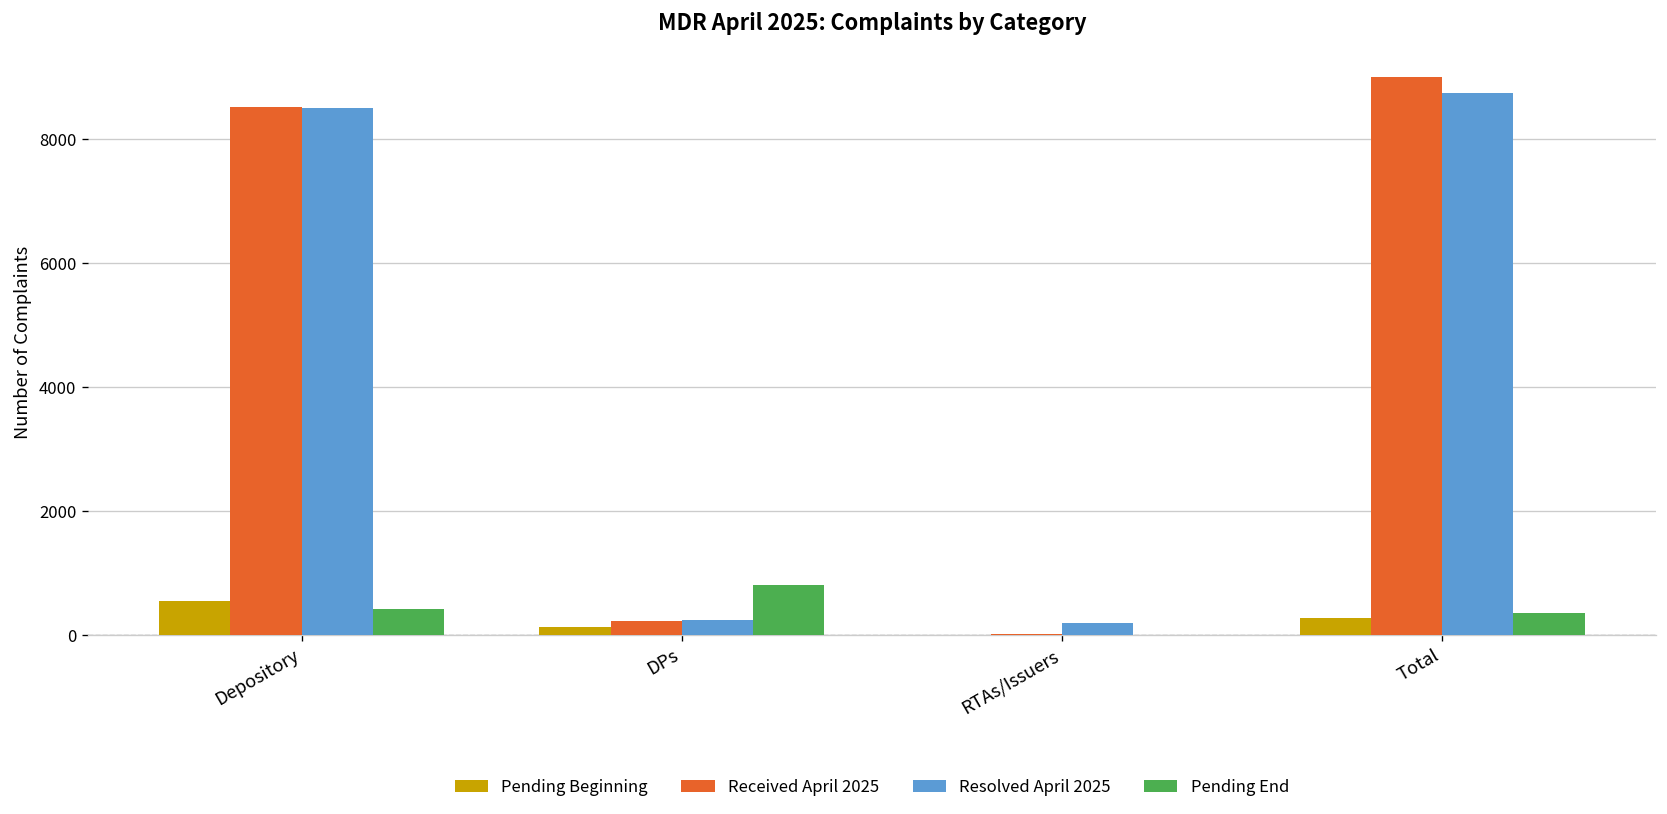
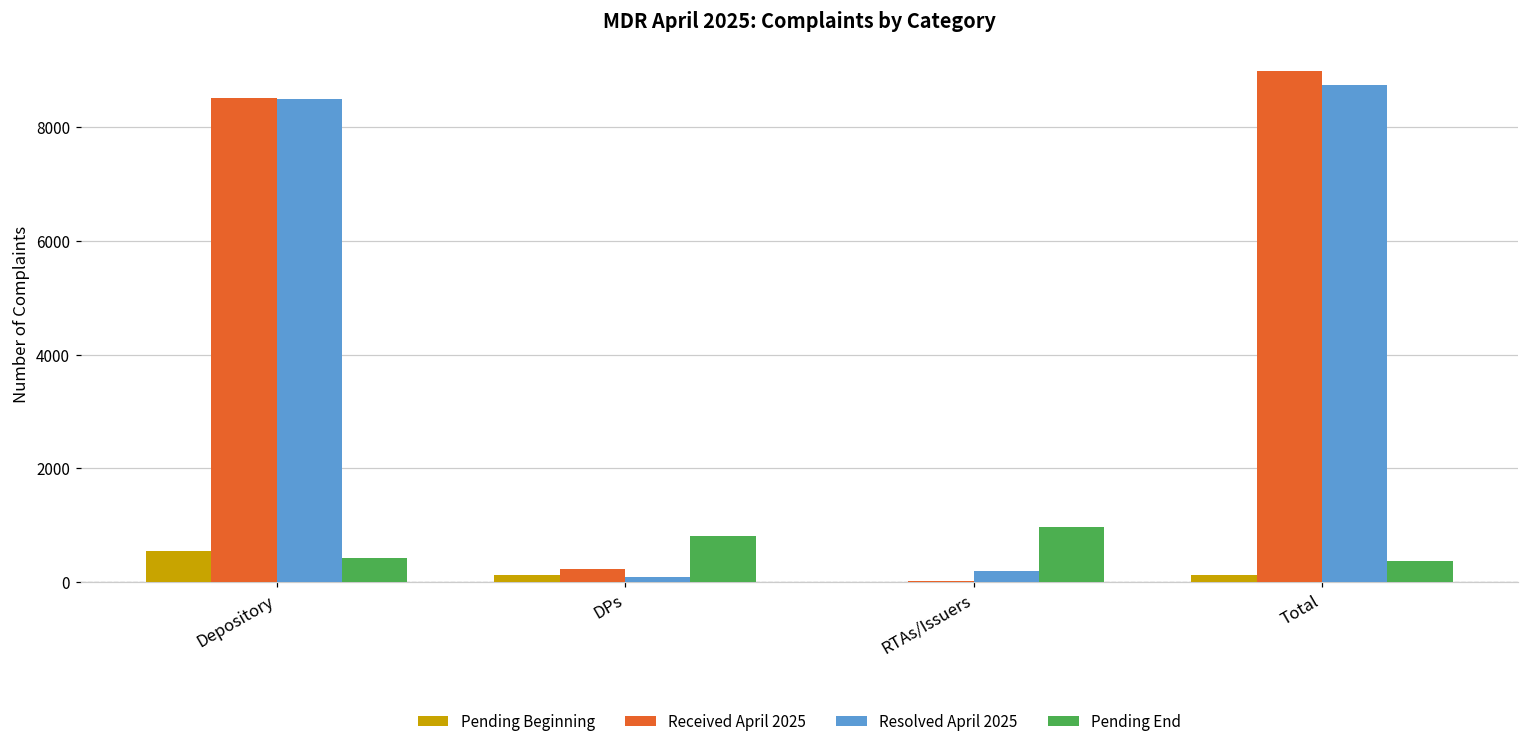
  {
    "Pending Beginning": {
      "Depository": 500,
      "DPs": 100,
-     "Total": 300
+     "Total": 100
    },
    "Received April 2025": {
      "Depository": 8500,
      "DPs": 200,
      "Total": 9000
    },
    "Resolved April 2025": {
      "Depository": 8500,
-     "DPs": 200,
+     "DPs": 100,
      "RTAs/Issuers": 200,
      "Total": 8700
    },
    "Pending End": {
      "Depository": 400,
      "DPs": 800,
-     "RTAs/Issuers": 0,
+     "RTAs/Issuers": 1000,
      "Total": 400
    }
  }
